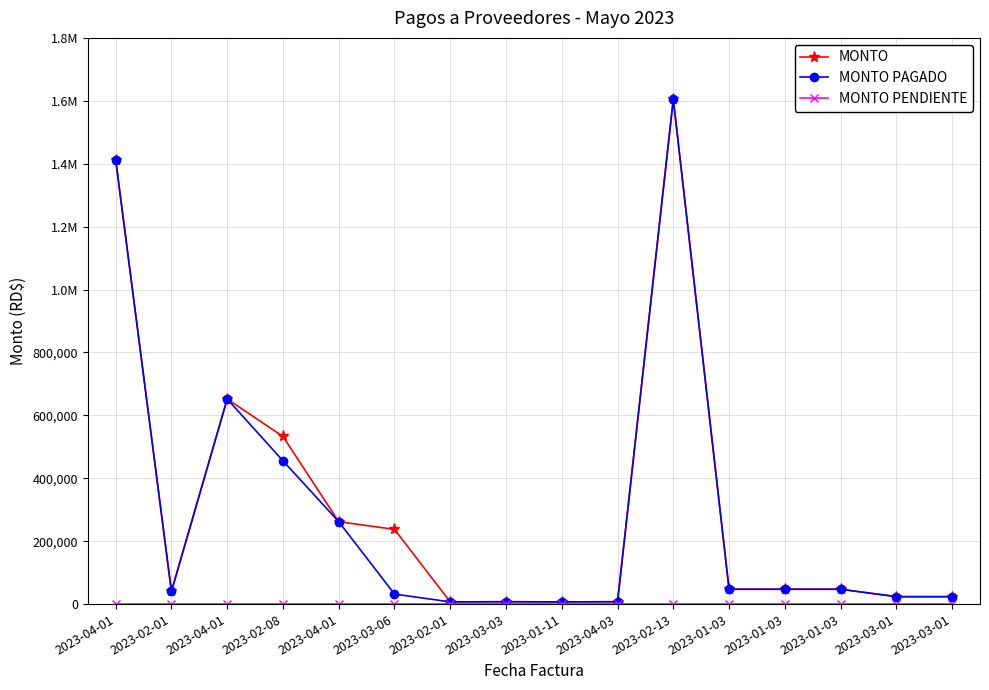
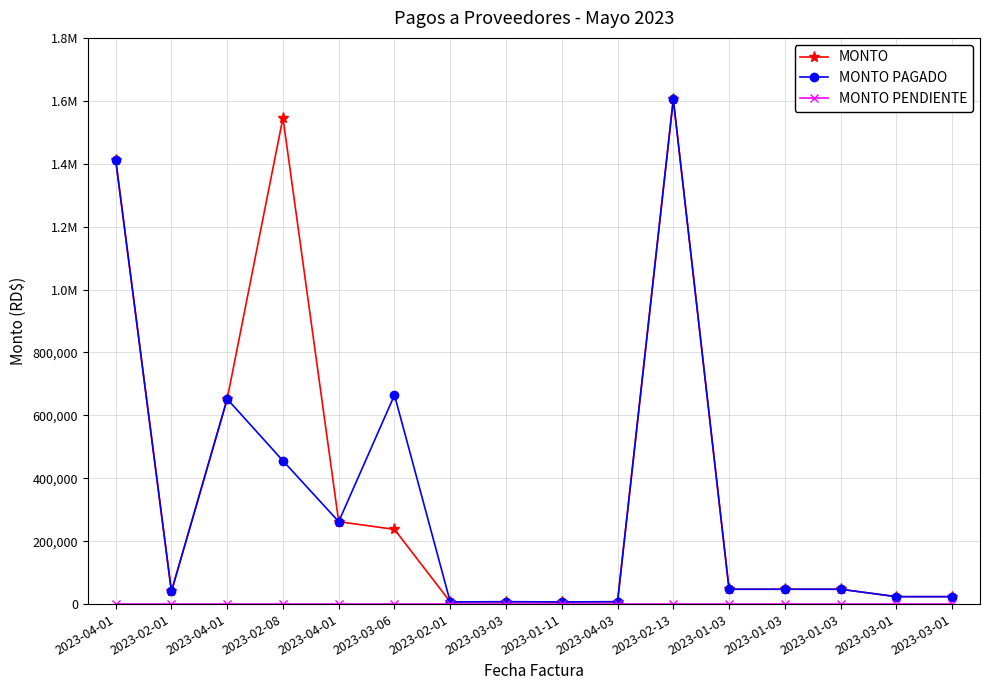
  {
    "MONTO": {
-     "2023-02-08": "530,000",
+     "2023-02-08": "1,550,000",
      "2023-03-06": "240,000"
    },
    "MONTO PAGADO": {
      "2023-02-08": "460,000",
-     "2023-03-06": "30,000"
+     "2023-03-06": "660,000"
    },
    "MONTO PENDIENTE": {
      "2023-02-08": "0",
      "2023-03-06": "0",
      "2023-02-13": "0"
    }
  }
